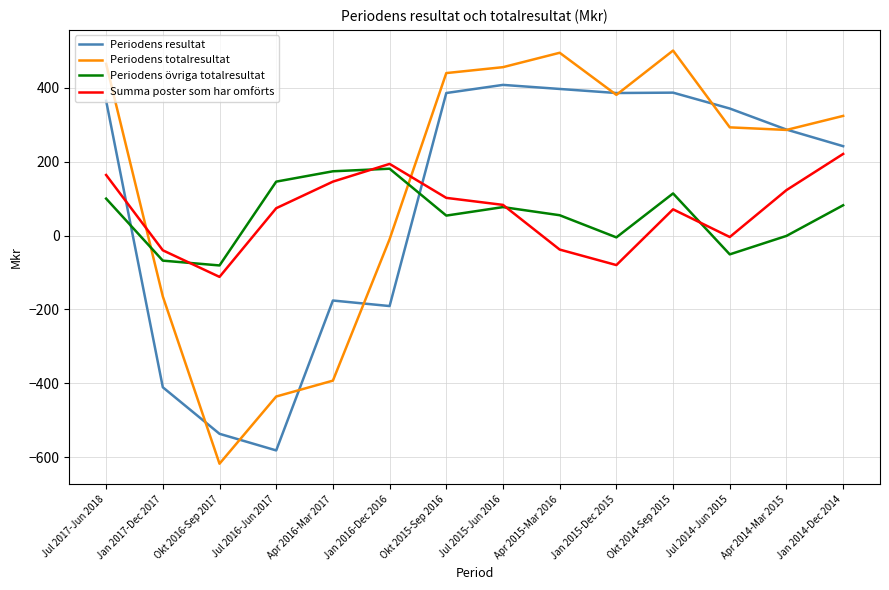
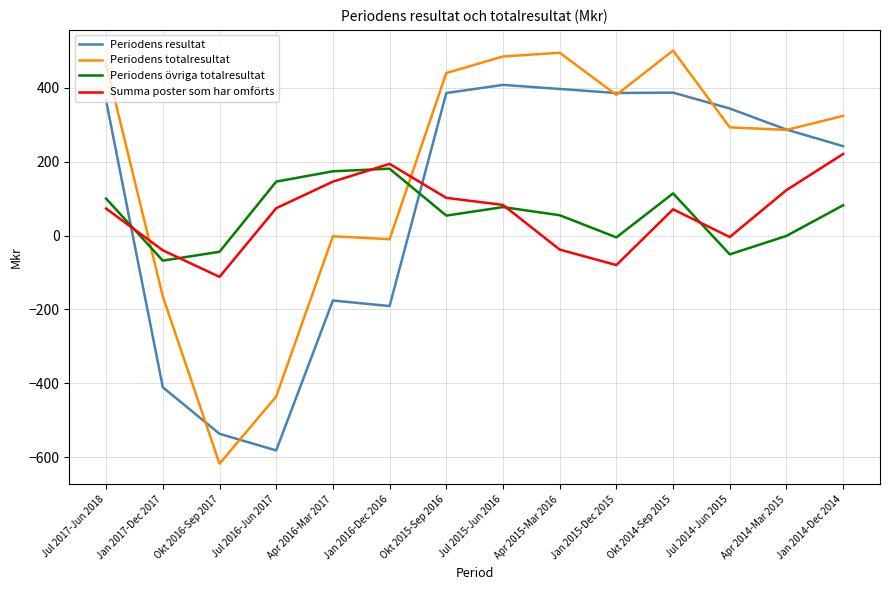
  {
    "Periodens resultat": {
      "Jan 2017-Dec 2017": -410,
      "Okt 2016-Sep 2017": -540,
      "Jul 2016-Jun 2017": -580,
      "Apr 2016-Mar 2017": -180,
      "Jan 2016-Dec 2016": -190,
      "Okt 2015-Sep 2016": 390,
      "Jul 2015-Jun 2016": 410,
      "Apr 2015-Mar 2016": 400,
      "Okt 2014-Sep 2015": 390,
      "Jul 2014-Jun 2015": 340,
      "Jan 2014-Dec 2014": 240
    },
    "Periodens totalresultat": {
      "Jan 2017-Dec 2017": -170,
      "Okt 2016-Sep 2017": -620,
      "Jul 2016-Jun 2017": -440,
-     "Apr 2016-Mar 2017": -390,
+     "Apr 2016-Mar 2017": 0,
      "Jan 2016-Dec 2016": -10,
      "Okt 2015-Sep 2016": 440,
-     "Jul 2015-Jun 2016": 460,
+     "Jul 2015-Jun 2016": 490,
      "Apr 2015-Mar 2016": 500,
      "Okt 2014-Sep 2015": 500,
      "Jul 2014-Jun 2015": 290,
      "Jan 2014-Dec 2014": 320
    },
    "Periodens övriga totalresultat": {
      "Jul 2017-Jun 2018": 100,
      "Jan 2017-Dec 2017": -70,
-     "Okt 2016-Sep 2017": -80,
+     "Okt 2016-Sep 2017": -40,
      "Jul 2016-Jun 2017": 150,
      "Apr 2016-Mar 2017": 170,
      "Jan 2016-Dec 2016": 180,
      "Okt 2015-Sep 2016": 50,
      "Apr 2015-Mar 2016": 60,
      "Jan 2015-Dec 2015": -10,
      "Okt 2014-Sep 2015": 110,
      "Jul 2014-Jun 2015": -50,
      "Apr 2014-Mar 2015": 0,
      "Jan 2014-Dec 2014": 80
    },
    "Summa poster som har omförts": {
-     "Jul 2017-Jun 2018": 160,
+     "Jul 2017-Jun 2018": 70,
      "Jan 2017-Dec 2017": -40,
      "Okt 2016-Sep 2017": -110,
      "Jul 2016-Jun 2017": 70,
      "Apr 2016-Mar 2017": 150,
      "Jan 2016-Dec 2016": 190,
      "Okt 2015-Sep 2016": 100,
      "Apr 2015-Mar 2016": -40,
      "Jan 2015-Dec 2015": -80,
      "Okt 2014-Sep 2015": 70,
      "Jul 2014-Jun 2015": 0,
      "Apr 2014-Mar 2015": 120,
      "Jan 2014-Dec 2014": 220
    }
  }
